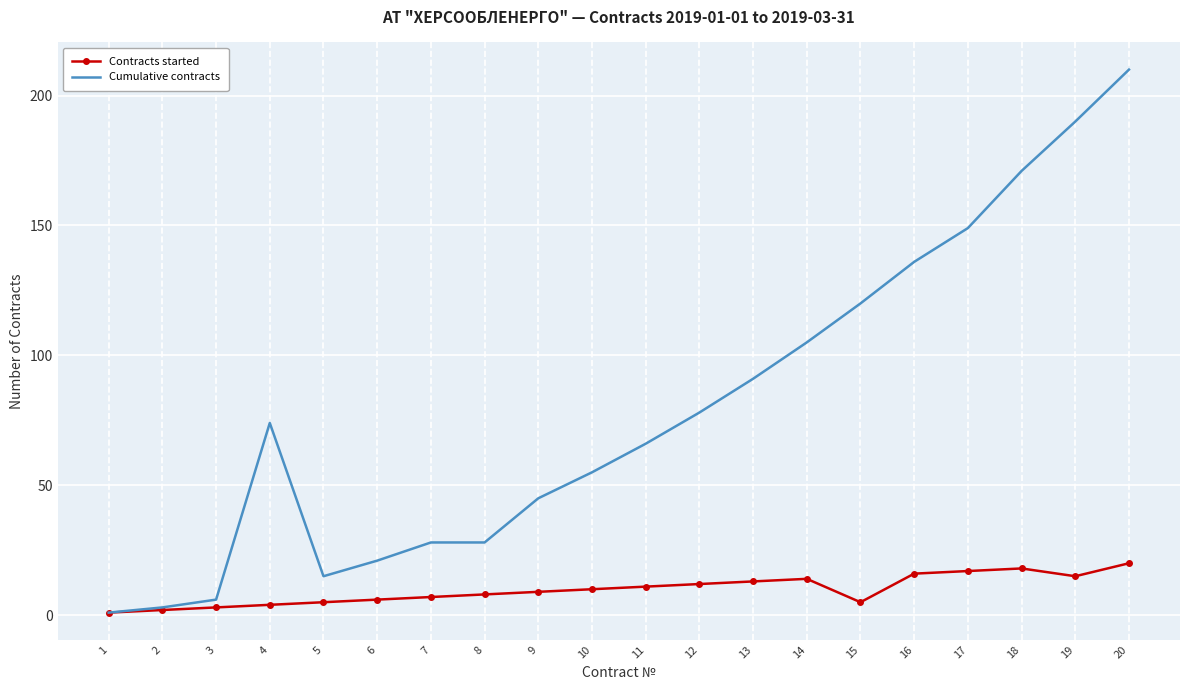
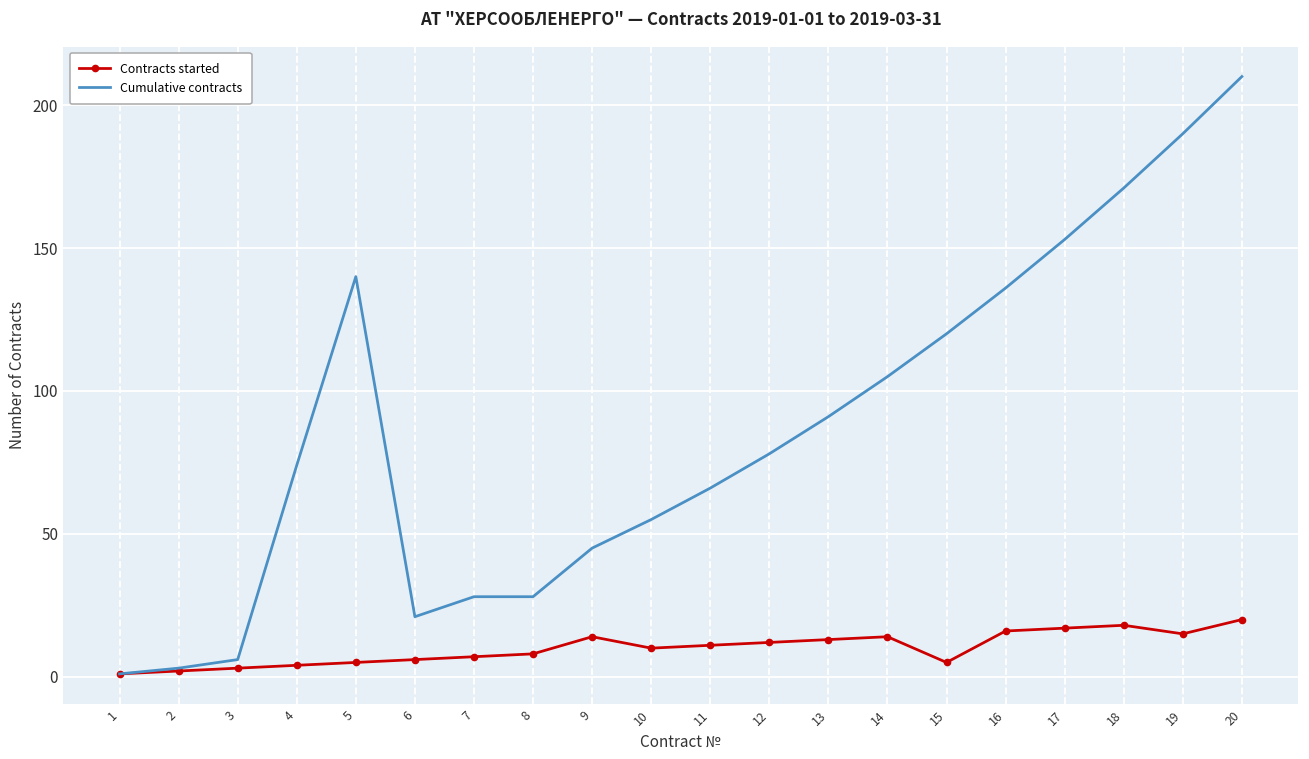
  {
    "Contracts started": {
      "2": 2,
      "3": 3,
      "4": 4,
      "5": 5,
      "6": 6,
      "7": 7,
      "8": 8,
-     "9": 9,
+     "9": 14,
      "10": 10,
      "11": 11,
      "12": 12,
      "13": 13,
      "14": 14,
      "15": 5,
      "16": 16,
      "17": 17,
      "18": 18,
      "19": 15,
      "20": 20
    },
    "Cumulative contracts": {
      "2": 3,
      "3": 6,
      "4": 74,
-     "5": 15,
+     "5": 140,
      "6": 21,
      "7": 28,
      "8": 28,
      "9": 45,
      "10": 55,
      "11": 66,
      "12": 78,
      "13": 91,
      "14": 105,
      "15": 120,
      "16": 136,
-     "17": 149,
+     "17": 153,
      "18": 171,
      "19": 190,
      "20": 210
    }
  }
